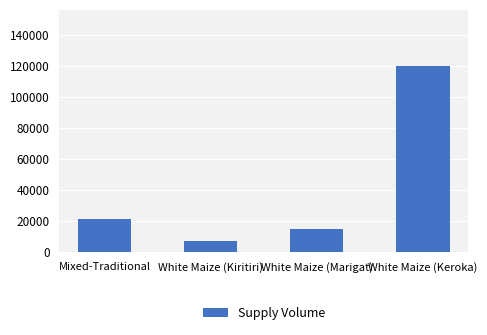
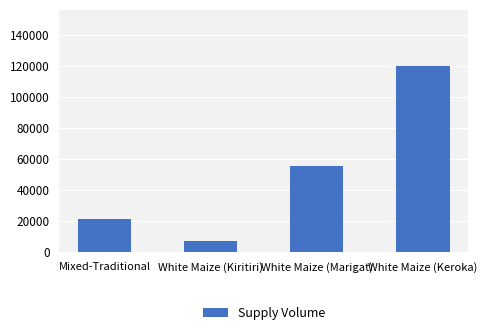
  {
    "Mixed-Traditional": 21000,
    "White Maize (Kiritiri)": 7000,
-   "White Maize (Marigat)": 15000,
+   "White Maize (Marigat)": 55000,
    "White Maize (Keroka)": 120000
  }
